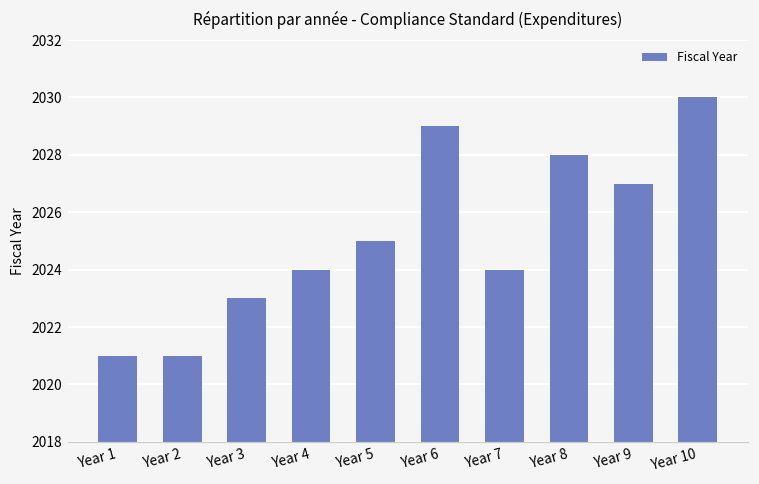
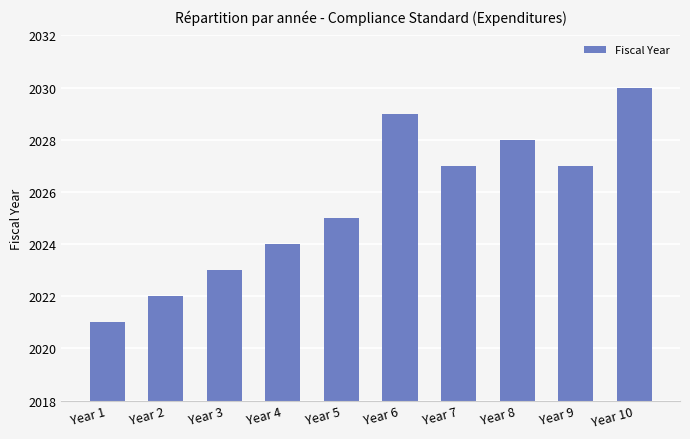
  {
    "Year 1": 2021,
-   "Year 2": 2021,
+   "Year 2": 2022,
    "Year 3": 2023,
    "Year 4": 2024,
    "Year 5": 2025,
    "Year 6": 2029,
-   "Year 7": 2024,
+   "Year 7": 2027,
    "Year 8": 2028,
    "Year 9": 2027,
    "Year 10": 2030
  }
